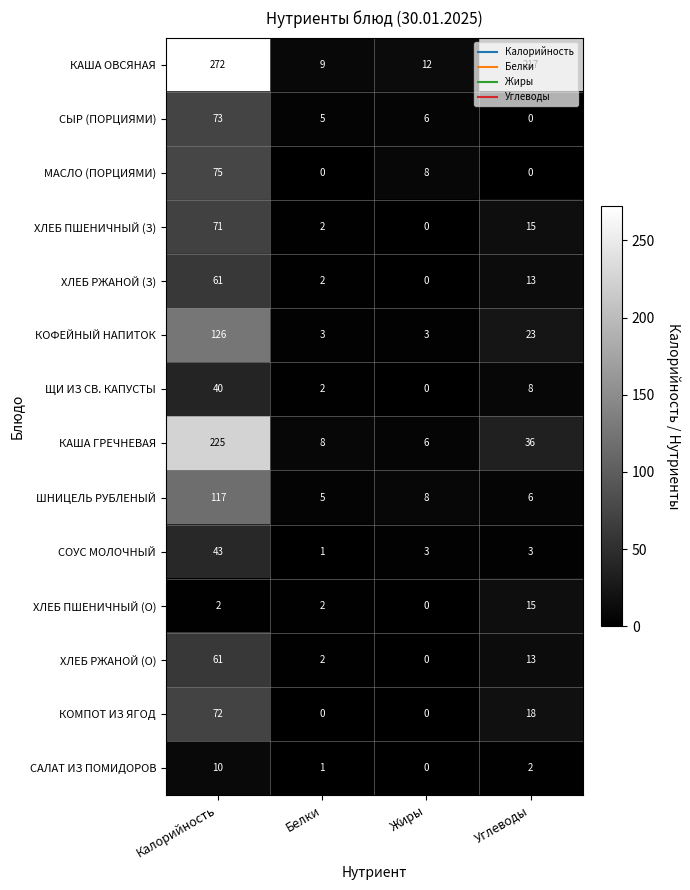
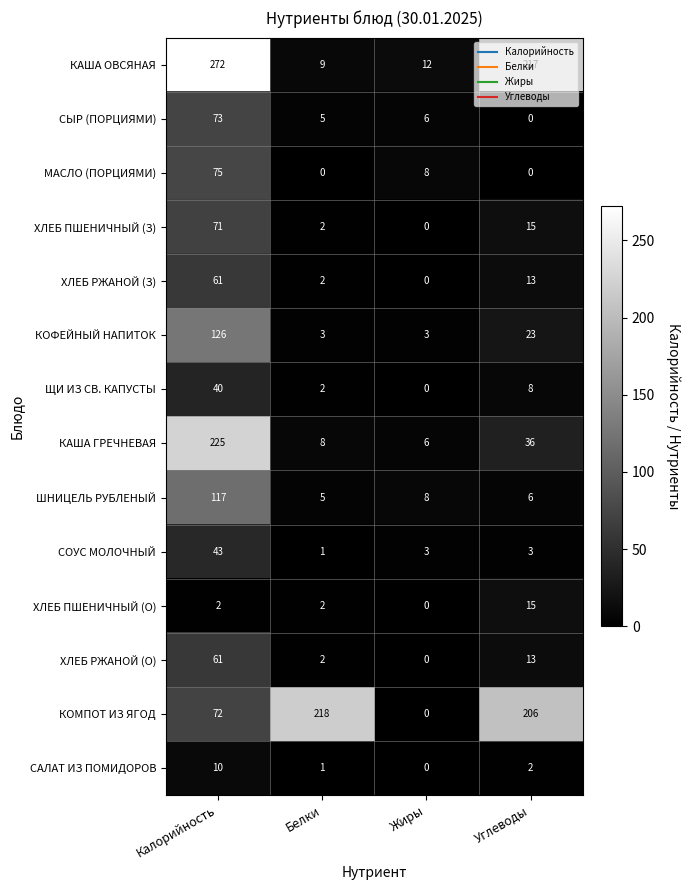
  {
    "КАША ОВСЯНАЯ": {
      "Калорийность": 272,
      "Белки": 9,
      "Жиры": 12
    },
    "СЫР (ПОРЦИЯМИ)": {
      "Калорийность": 73,
      "Белки": 5,
      "Жиры": 6,
      "Углеводы": 0
    },
    "МАСЛО (ПОРЦИЯМИ)": {
      "Калорийность": 75,
      "Белки": 0,
      "Жиры": 8,
      "Углеводы": 0
    },
    "ХЛЕБ ПШЕНИЧНЫЙ (З)": {
      "Калорийность": 71,
      "Белки": 2,
      "Жиры": 0,
      "Углеводы": 15
    },
    "ХЛЕБ РЖАНОЙ (З)": {
      "Калорийность": 61,
      "Белки": 2,
      "Жиры": 0,
      "Углеводы": 13
    },
    "КОФЕЙНЫЙ НАПИТОК": {
      "Калорийность": 126,
      "Белки": 3,
      "Жиры": 3,
      "Углеводы": 23
    },
    "ЩИ ИЗ СВ. КАПУСТЫ": {
      "Калорийность": 40,
      "Белки": 2,
      "Жиры": 0,
      "Углеводы": 8
    },
    "КАША ГРЕЧНЕВАЯ": {
      "Калорийность": 225,
      "Белки": 8,
      "Жиры": 6,
      "Углеводы": 36
    },
    "ШНИЦЕЛЬ РУБЛЕНЫЙ": {
      "Калорийность": 117,
      "Белки": 5,
      "Жиры": 8,
      "Углеводы": 6
    },
    "СОУС МОЛОЧНЫЙ": {
      "Калорийность": 43,
      "Белки": 1,
      "Жиры": 3,
      "Углеводы": 3
    },
    "ХЛЕБ ПШЕНИЧНЫЙ (О)": {
      "Калорийность": 2,
      "Белки": 2,
      "Жиры": 0,
      "Углеводы": 15
    },
    "ХЛЕБ РЖАНОЙ (О)": {
      "Калорийность": 61,
      "Белки": 2,
      "Жиры": 0,
      "Углеводы": 13
    },
    "КОМПОТ ИЗ ЯГОД": {
      "Калорийность": 72,
-     "Белки": 0,
+     "Белки": 218,
      "Жиры": 0,
-     "Углеводы": 18
+     "Углеводы": 206
    },
    "САЛАТ ИЗ ПОМИДОРОВ": {
      "Калорийность": 10,
      "Белки": 1,
      "Жиры": 0,
      "Углеводы": 2
    }
  }
